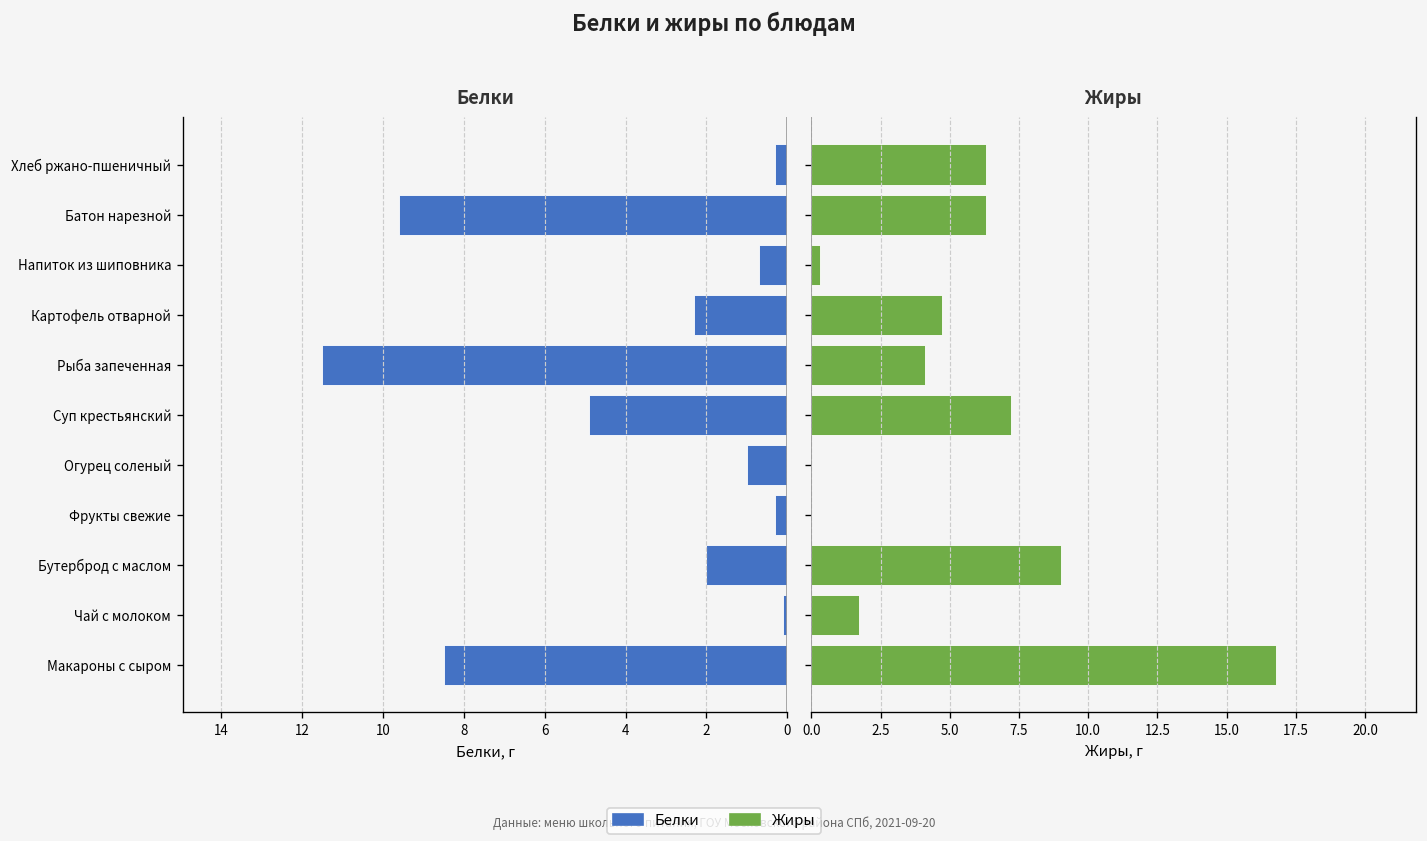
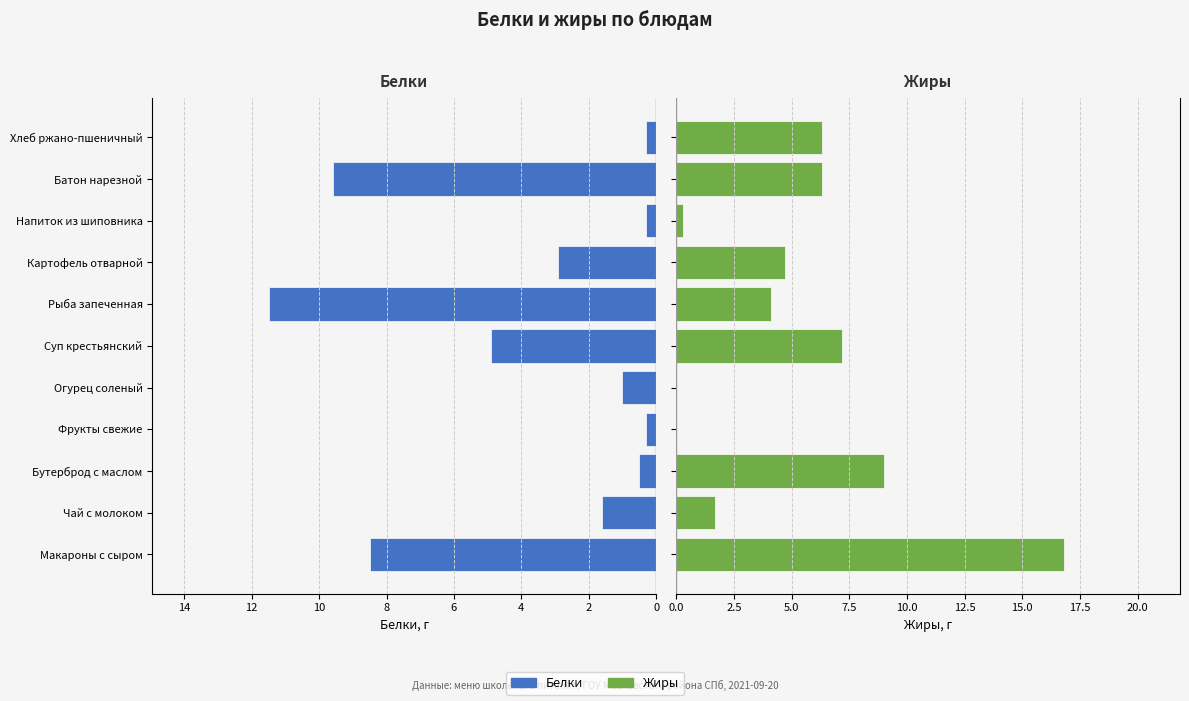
  {
    "Белки": {
      "Хлеб ржано-пшеничный": 0.3,
      "Батон нарезной": 9.6,
-     "Напиток из шиповника": 0.7,
-     "Картофель отварной": 2.3,
+     "Напиток из шиповника": 0.3,
+     "Картофель отварной": 2.9,
      "Рыба запеченная": 11.5,
      "Суп крестьянский": 4.9,
      "Огурец соленый": 1.0,
      "Фрукты свежие": 0.3,
-     "Бутерброд с маслом": 2.0,
-     "Чай с молоком": 0.1,
+     "Бутерброд с маслом": 0.5,
+     "Чай с молоком": 1.6,
      "Макароны с сыром": 8.5
    }
  }
